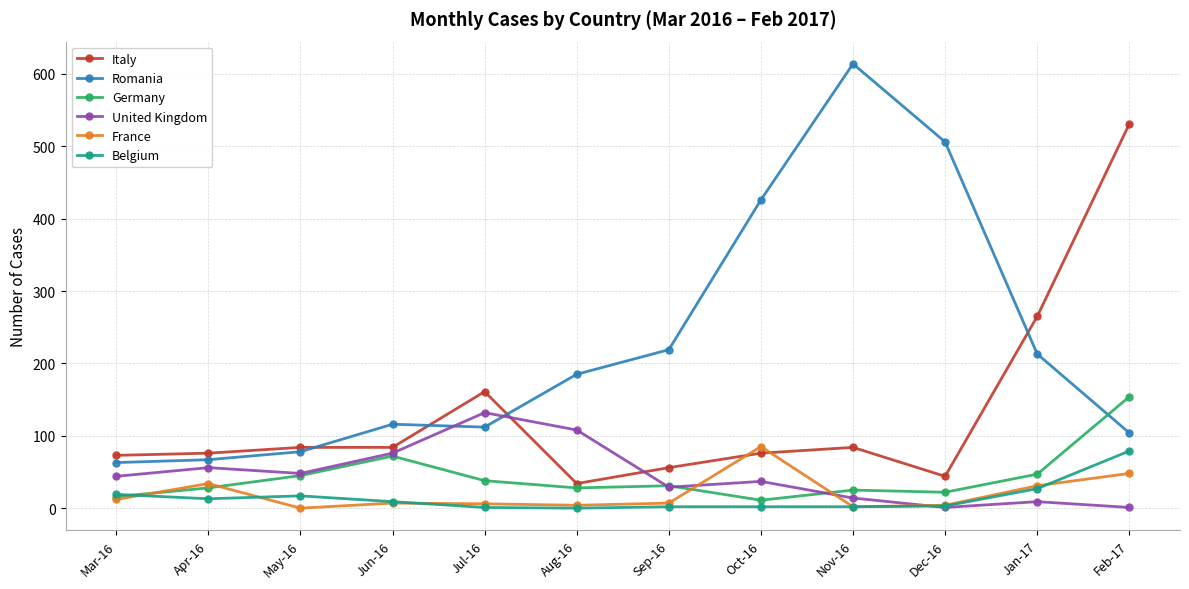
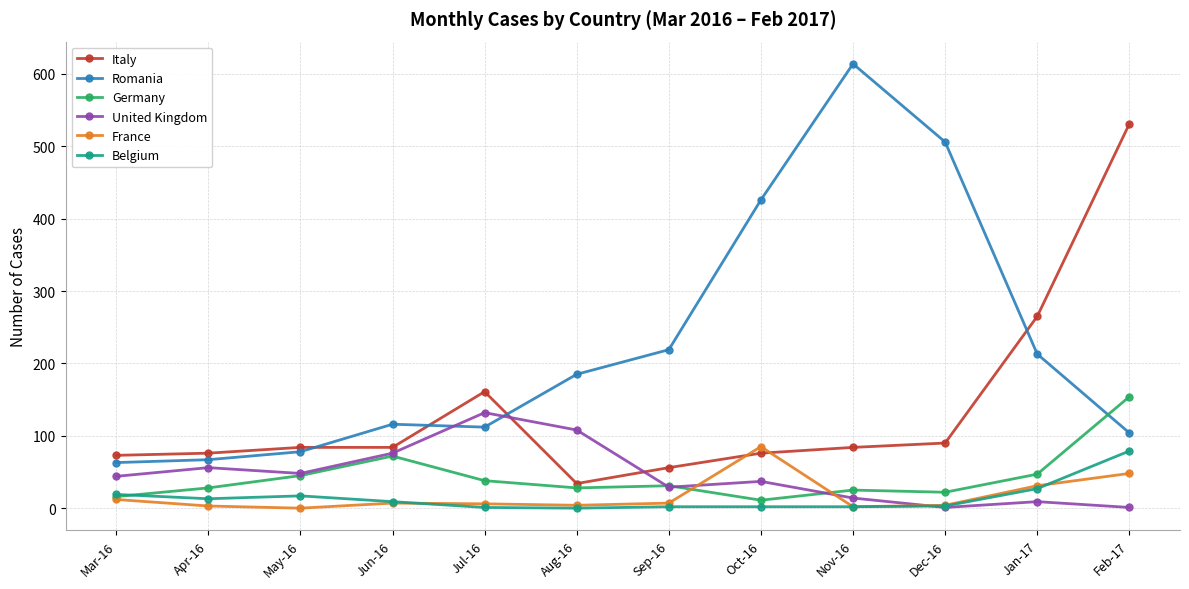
  {
    "Italy": {
      "Mar-16": 70,
      "Apr-16": 80,
      "May-16": 80,
      "Jun-16": 80,
      "Jul-16": 160,
      "Aug-16": 30,
      "Sep-16": 60,
      "Oct-16": 80,
      "Nov-16": 80,
-     "Dec-16": 40,
+     "Dec-16": 90,
      "Jan-17": 270,
      "Feb-17": 530
    },
    "Romania": {
      "Mar-16": 60,
      "Apr-16": 70,
      "May-16": 80,
      "Jun-16": 120,
      "Jul-16": 110,
      "Aug-16": 190,
      "Sep-16": 220,
      "Oct-16": 430,
      "Nov-16": 610,
      "Dec-16": 510,
      "Jan-17": 210,
      "Feb-17": 100
    },
    "United Kingdom": {
      "Mar-16": 40,
      "Apr-16": 60,
      "Jun-16": 80,
      "Jul-16": 130,
      "Aug-16": 110,
      "Oct-16": 40,
      "Nov-16": 10,
      "Jan-17": 10,
      "Feb-17": 0
    },
    "France": {
      "Mar-16": 10,
-     "Apr-16": 30,
+     "Apr-16": 0,
      "May-16": 0,
      "Jul-16": 10,
      "Aug-16": 0,
      "Sep-16": 10,
      "Oct-16": 90,
      "Jan-17": 30,
      "Feb-17": 50
    }
  }
